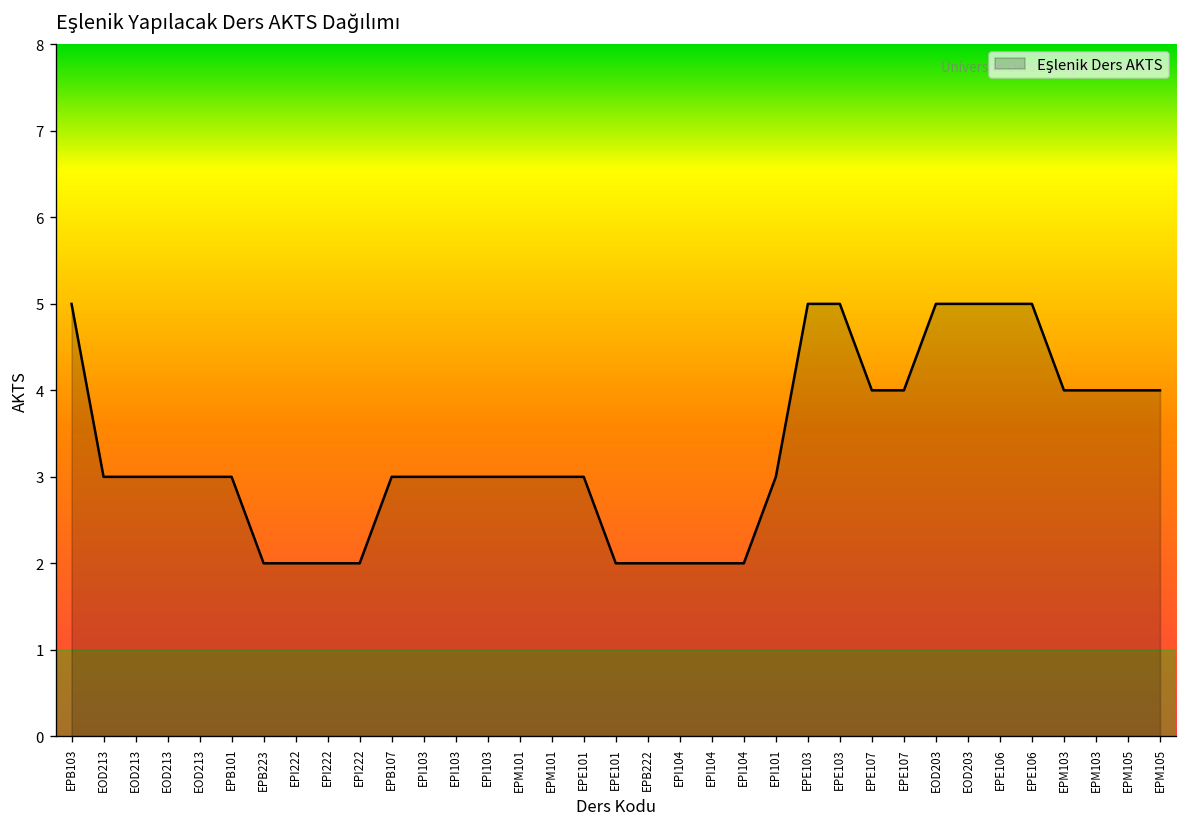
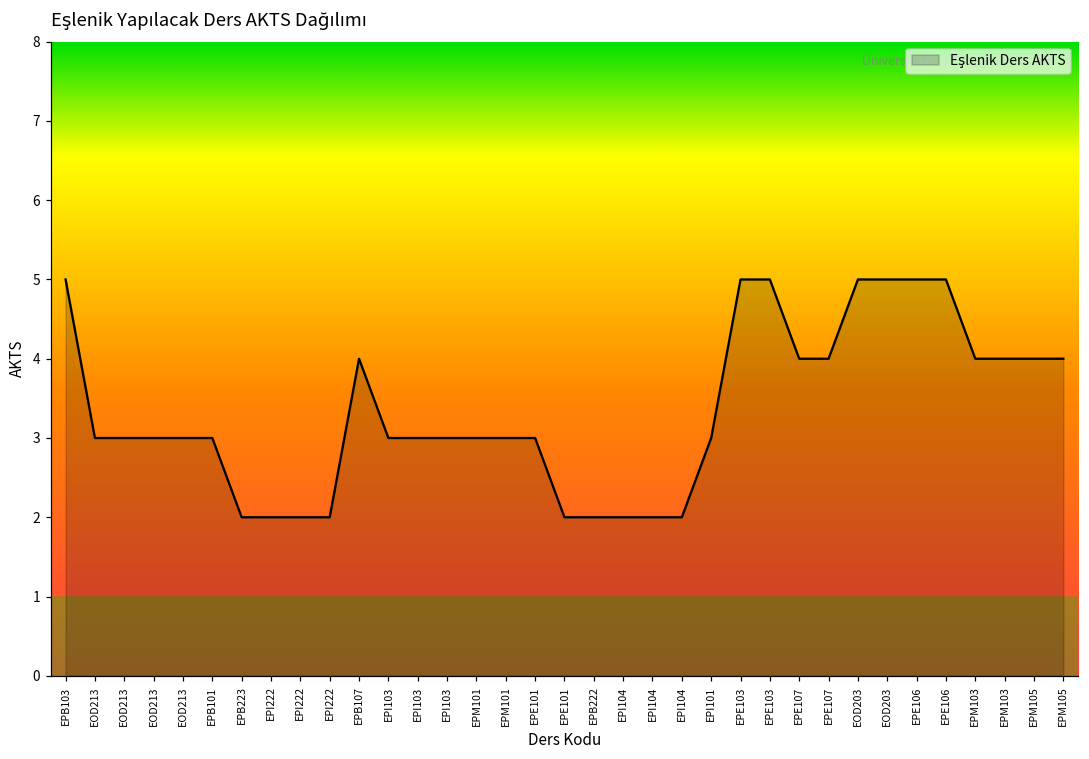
  {
    "EPB103": 5,
    "EPB101": 3,
    "EPB223": 2,
-   "EPB107": 3,
+   "EPB107": 4,
    "EPB222": 2,
    "EPI101": 3
  }
